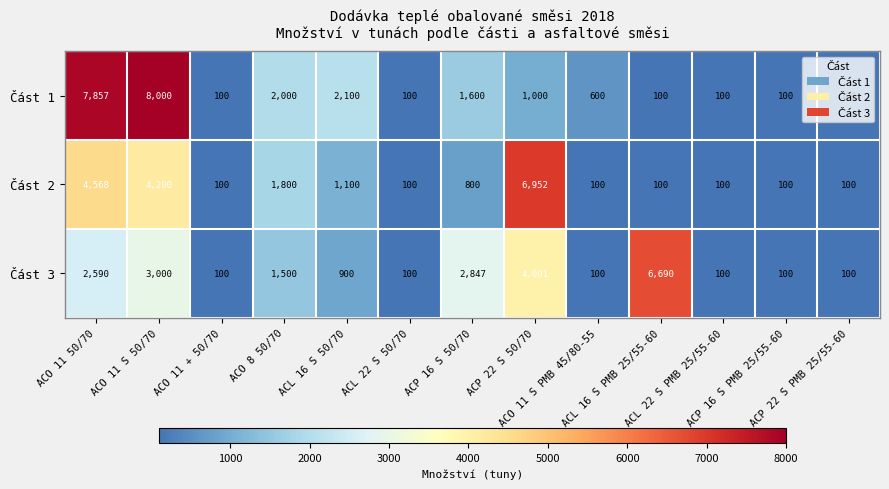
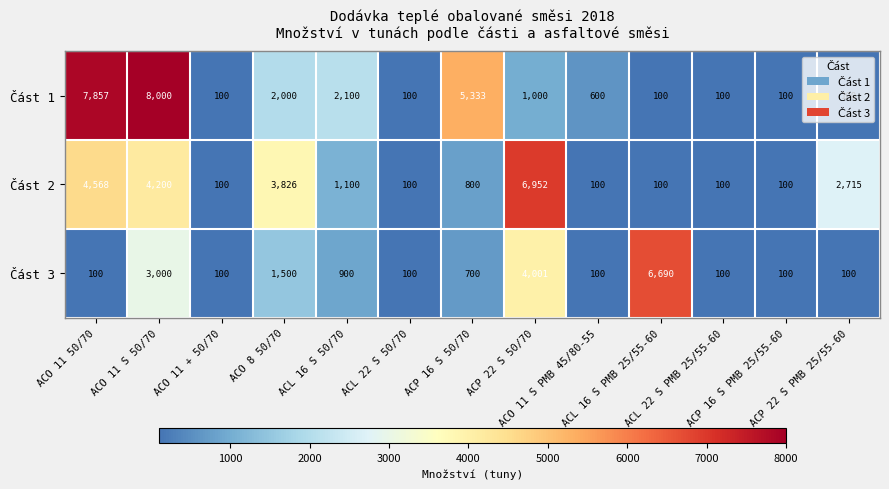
  {
    "Část 1": {
      "ACO 11 50/70": "7,857",
      "ACO 11 S 50/70": "8,000",
      "ACO 11 + 50/70": "100",
      "ACO 8 50/70": "2,000",
      "ACL 16 S 50/70": "2,100",
      "ACL 22 S 50/70": "100",
-     "ACP 16 S 50/70": "1,600",
+     "ACP 16 S 50/70": "5,333",
      "ACP 22 S 50/70": "1,000",
      "ACO 11 S PMB 45/80-55": "600",
      "ACL 16 S PMB 25/55-60": "100",
      "ACL 22 S PMB 25/55-60": "100",
      "ACP 16 S PMB 25/55-60": "100"
    },
    "Část 2": {
      "ACO 11 50/70": "4,568",
      "ACO 11 S 50/70": "4,200",
      "ACO 11 + 50/70": "100",
-     "ACO 8 50/70": "1,800",
+     "ACO 8 50/70": "3,826",
      "ACL 16 S 50/70": "1,100",
      "ACL 22 S 50/70": "100",
      "ACP 16 S 50/70": "800",
      "ACP 22 S 50/70": "6,952",
      "ACO 11 S PMB 45/80-55": "100",
      "ACL 16 S PMB 25/55-60": "100",
      "ACL 22 S PMB 25/55-60": "100",
      "ACP 16 S PMB 25/55-60": "100",
-     "ACP 22 S PMB 25/55-60": "100"
+     "ACP 22 S PMB 25/55-60": "2,715"
    },
    "Část 3": {
-     "ACO 11 50/70": "2,590",
+     "ACO 11 50/70": "100",
      "ACO 11 S 50/70": "3,000",
      "ACO 11 + 50/70": "100",
      "ACO 8 50/70": "1,500",
      "ACL 16 S 50/70": "900",
      "ACL 22 S 50/70": "100",
-     "ACP 16 S 50/70": "2,847",
+     "ACP 16 S 50/70": "700",
      "ACP 22 S 50/70": "4,001",
      "ACO 11 S PMB 45/80-55": "100",
      "ACL 16 S PMB 25/55-60": "6,690",
      "ACL 22 S PMB 25/55-60": "100",
      "ACP 16 S PMB 25/55-60": "100",
      "ACP 22 S PMB 25/55-60": "100"
    }
  }
